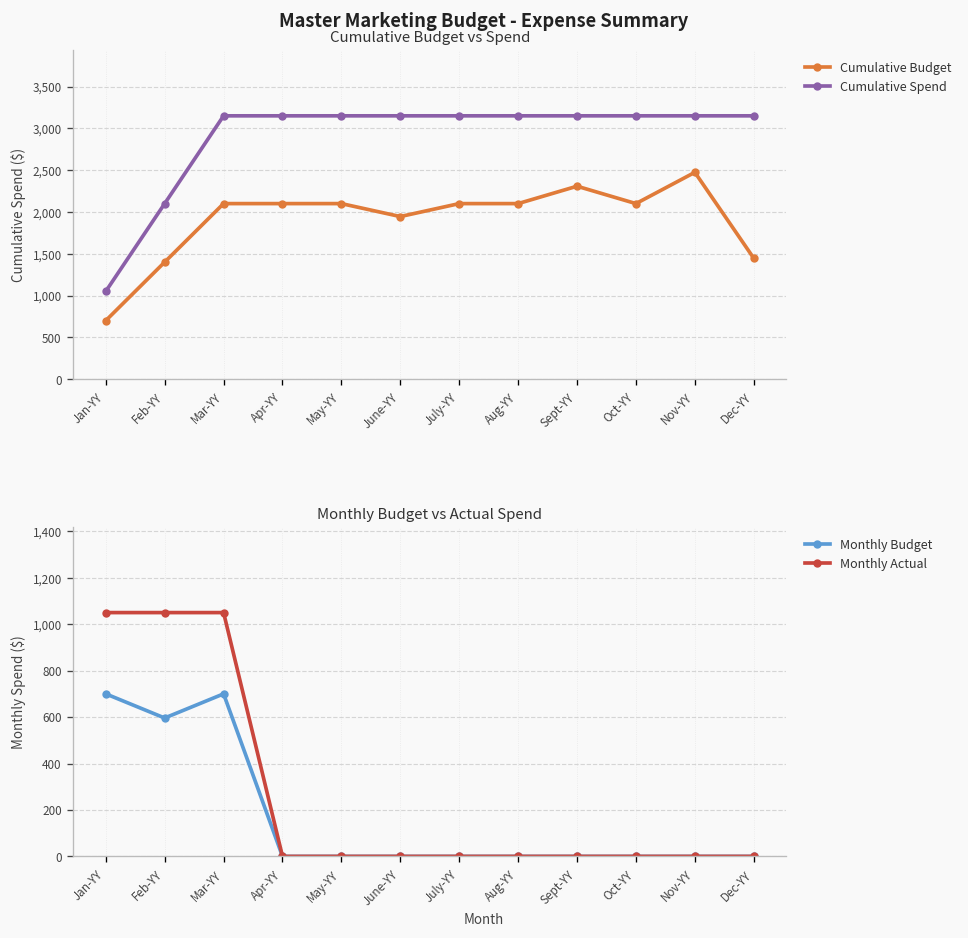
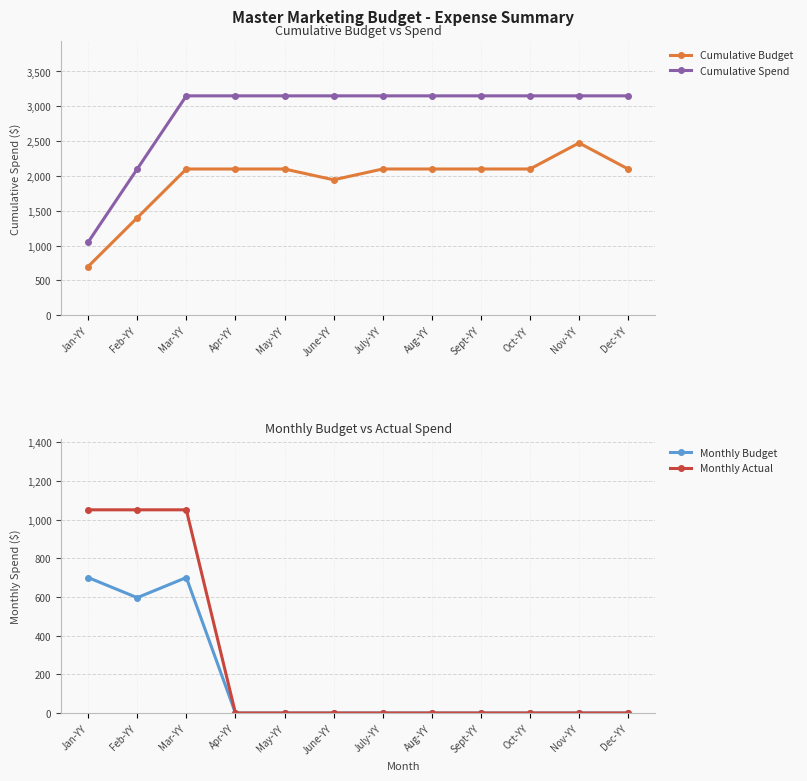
  {
    "Cumulative Budget vs Spend": {
      "Cumulative Budget": {
        "Jan-YY": "700",
        "Feb-YY": "1,400",
        "Mar-YY": "2,100",
        "Apr-YY": "2,100",
        "May-YY": "2,100",
        "June-YY": "1,900",
        "July-YY": "2,100",
        "Aug-YY": "2,100",
-       "Sept-YY": "2,300",
+       "Sept-YY": "2,100",
        "Oct-YY": "2,100",
        "Nov-YY": "2,500",
-       "Dec-YY": "1,400"
+       "Dec-YY": "2,100"
      },
      "Cumulative Spend": {
        "Jan-YY": "1,100",
        "Feb-YY": "2,100",
        "Mar-YY": "3,200",
        "Apr-YY": "3,200",
        "May-YY": "3,200",
        "June-YY": "3,200",
        "July-YY": "3,200",
        "Aug-YY": "3,200",
        "Sept-YY": "3,200",
        "Oct-YY": "3,200",
        "Nov-YY": "3,200",
        "Dec-YY": "3,200"
      }
    },
    "Monthly Budget vs Actual Spend": {
      "Monthly Budget": {
        "Jan-YY": "700",
        "Feb-YY": "600",
        "Mar-YY": "700"
      },
      "Monthly Actual": {
        "Jan-YY": "1,050",
        "Feb-YY": "1,050",
        "Mar-YY": "1,050"
      }
    }
  }
